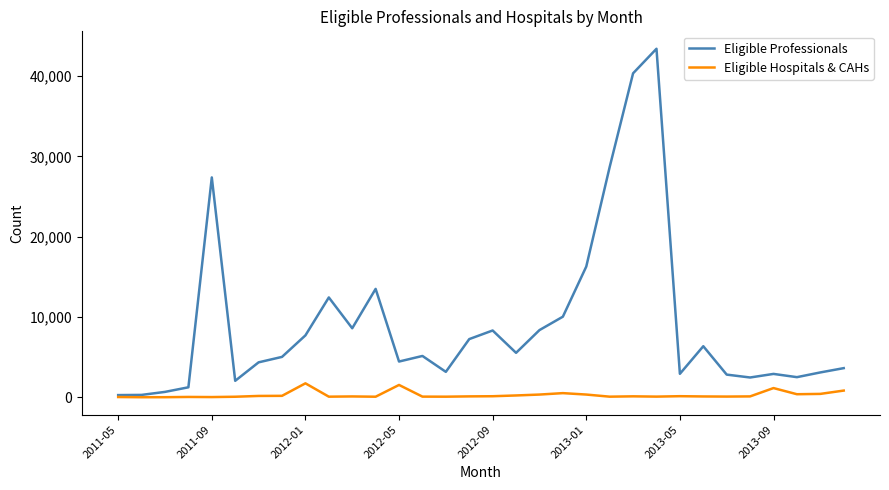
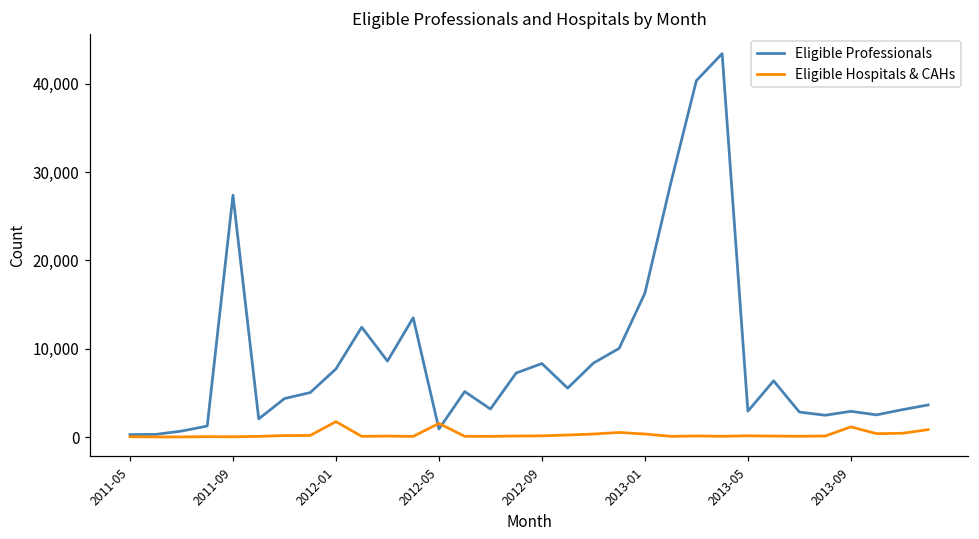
  {
    "Eligible Professionals": {
      "2011-09": "27,000",
      "2012-01": "8,000",
-     "2012-05": "4,000",
+     "2012-05": "1,000",
      "2012-09": "8,000",
      "2013-01": "16,000",
      "2013-05": "3,000",
      "2013-09": "3,000"
    },
    "Eligible Hospitals & CAHs": {
      "2011-09": "0",
      "2012-01": "2,000",
      "2012-05": "2,000",
      "2012-09": "0",
      "2013-01": "0",
      "2013-05": "0",
      "2013-09": "1,000"
    }
  }
